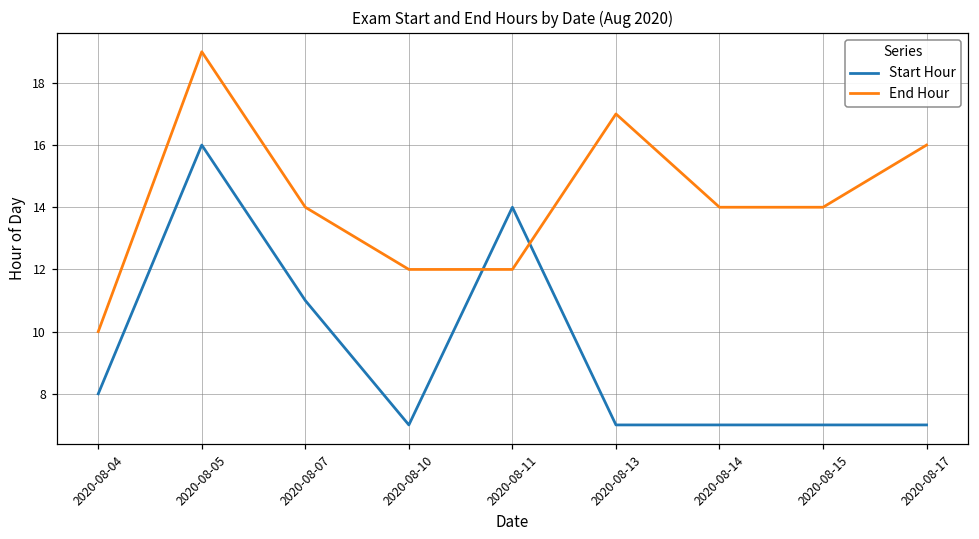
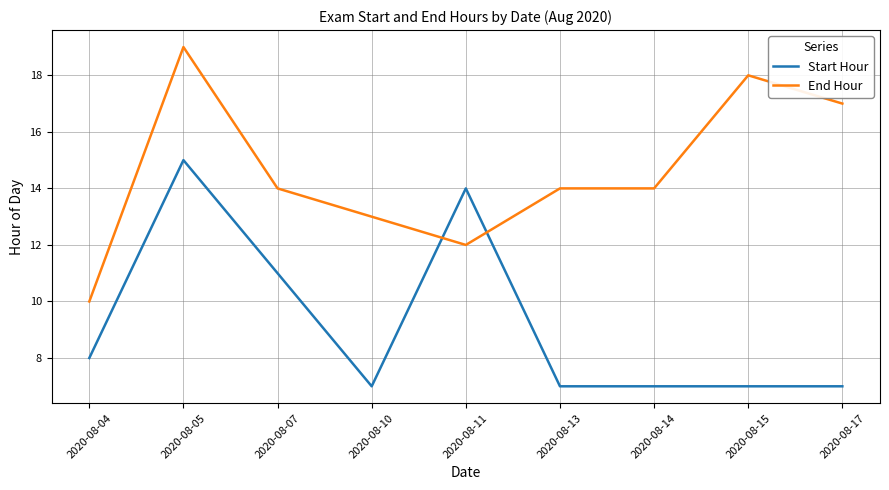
  {
    "Start Hour": {
      "2020-08-04": 8,
-     "2020-08-05": 16,
+     "2020-08-05": 15,
      "2020-08-07": 11,
      "2020-08-10": 7,
      "2020-08-11": 14,
      "2020-08-13": 7,
      "2020-08-14": 7,
      "2020-08-15": 7,
      "2020-08-17": 7
    },
    "End Hour": {
      "2020-08-04": 10,
      "2020-08-05": 19,
      "2020-08-07": 14,
-     "2020-08-10": 12,
+     "2020-08-10": 13,
      "2020-08-11": 12,
-     "2020-08-13": 17,
+     "2020-08-13": 14,
      "2020-08-14": 14,
-     "2020-08-15": 14,
-     "2020-08-17": 16
+     "2020-08-15": 18,
+     "2020-08-17": 17
    }
  }
